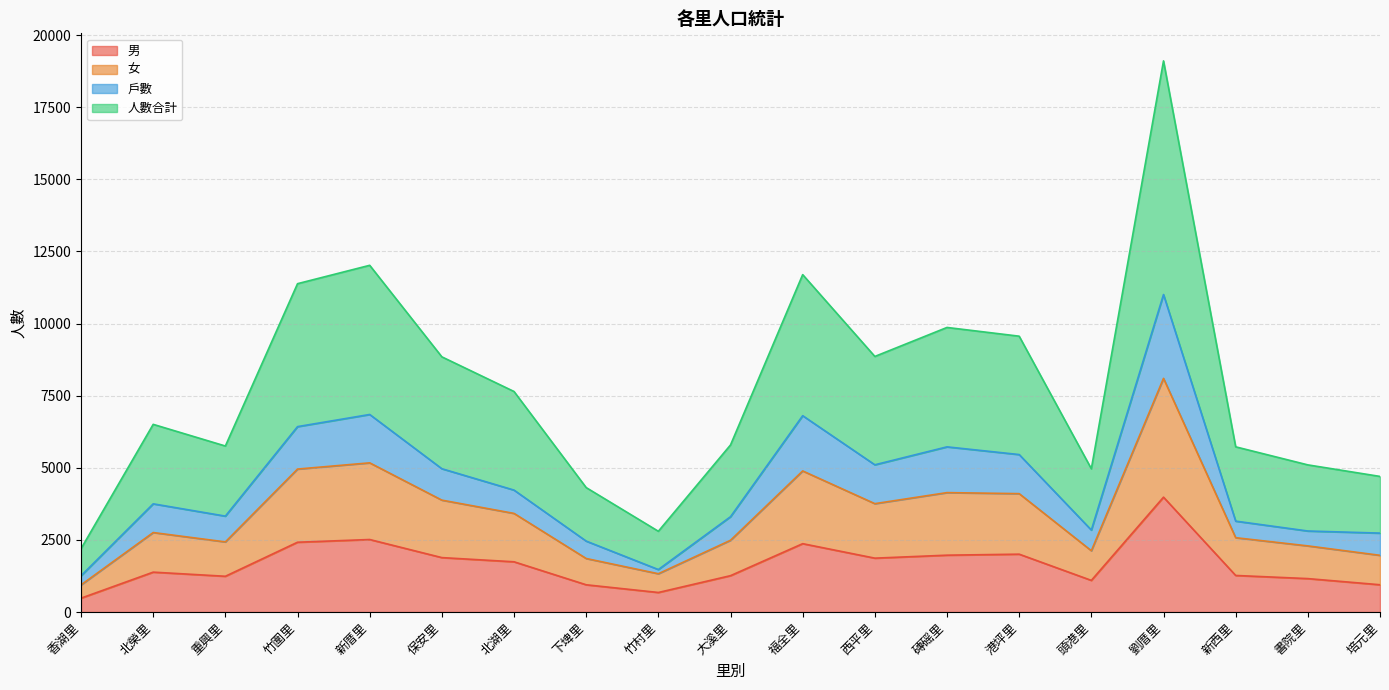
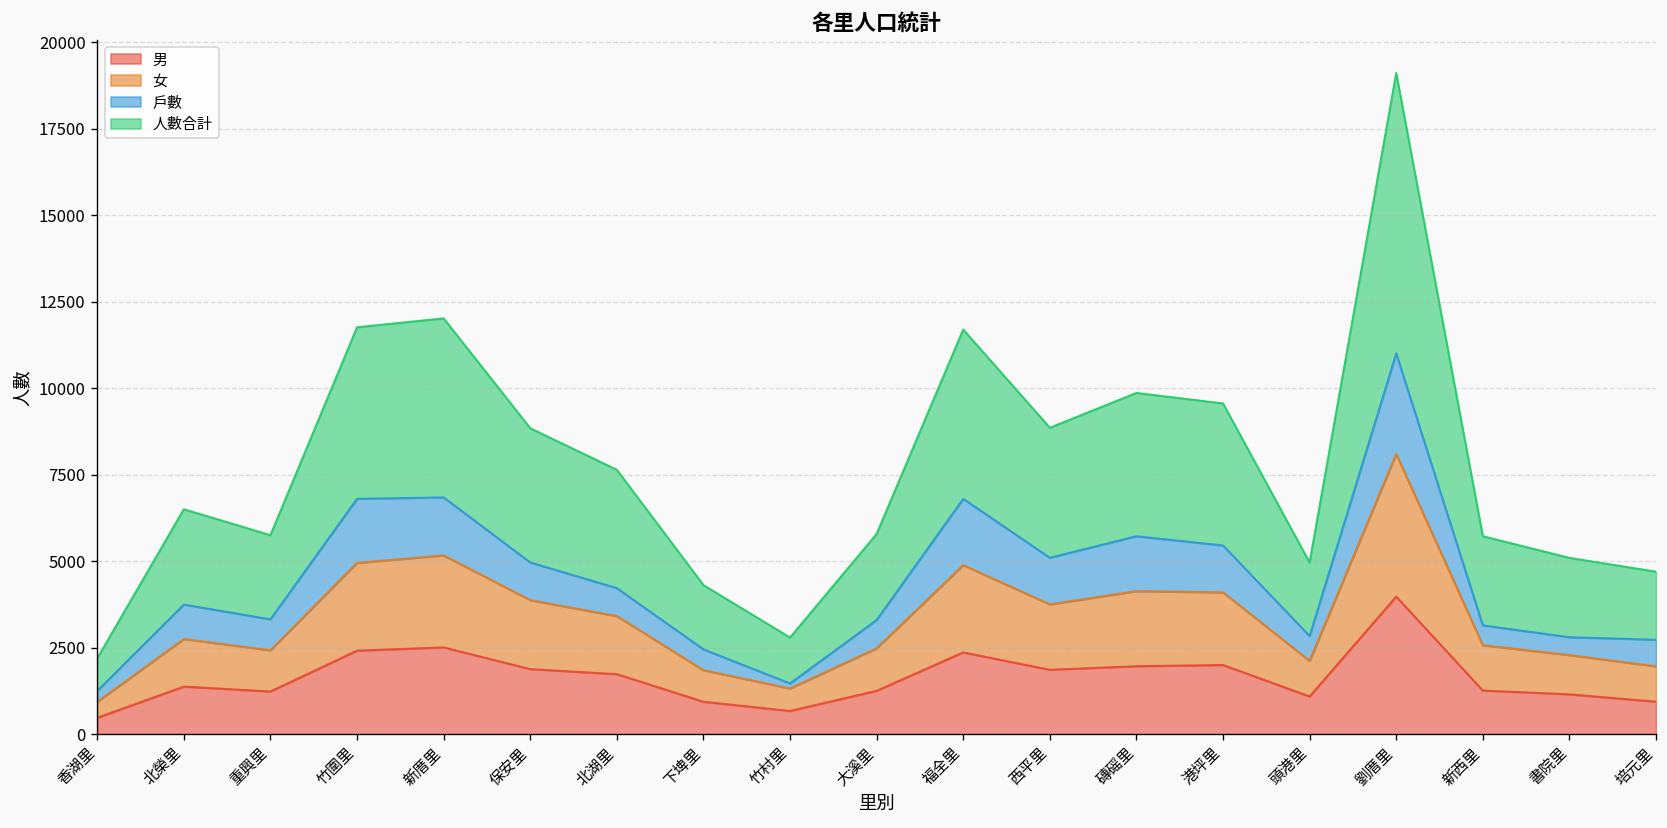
  {
    "戶數": {
      "香湖里": 300,
      "北榮里": 1000,
      "重興里": 900,
-     "竹圍里": 1500,
+     "竹圍里": 1900,
      "新厝里": 1700,
      "保安里": 1100,
      "北湖里": 800,
      "下埤里": 600,
      "竹村里": 100,
      "大溪里": 800,
      "福全里": 1900,
      "西平里": 1300,
      "磚磘里": 1600,
      "港坪里": 1400,
      "頭港里": 700,
      "劉厝里": 2900,
      "新西里": 600,
      "書院里": 500,
      "培元里": 800
    },
    "人數合計": {
      "香湖里": 900,
      "北榮里": 2800,
      "重興里": 2400,
      "竹圍里": 5000,
      "新厝里": 5200,
      "保安里": 3900,
      "北湖里": 3400,
      "下埤里": 1900,
      "竹村里": 1300,
      "大溪里": 2500,
      "福全里": 4900,
      "西平里": 3800,
      "磚磘里": 4100,
      "港坪里": 4100,
      "頭港里": 2100,
      "劉厝里": 8100,
      "新西里": 2600,
      "書院里": 2300,
      "培元里": 2000
    }
  }
